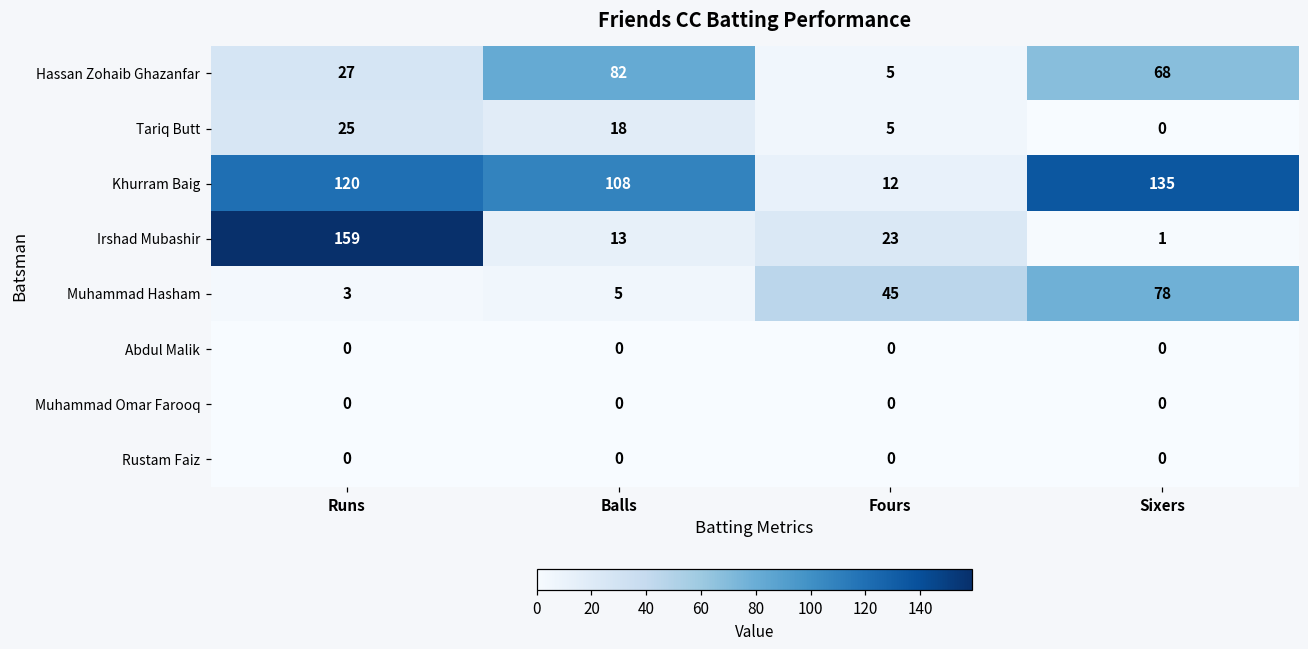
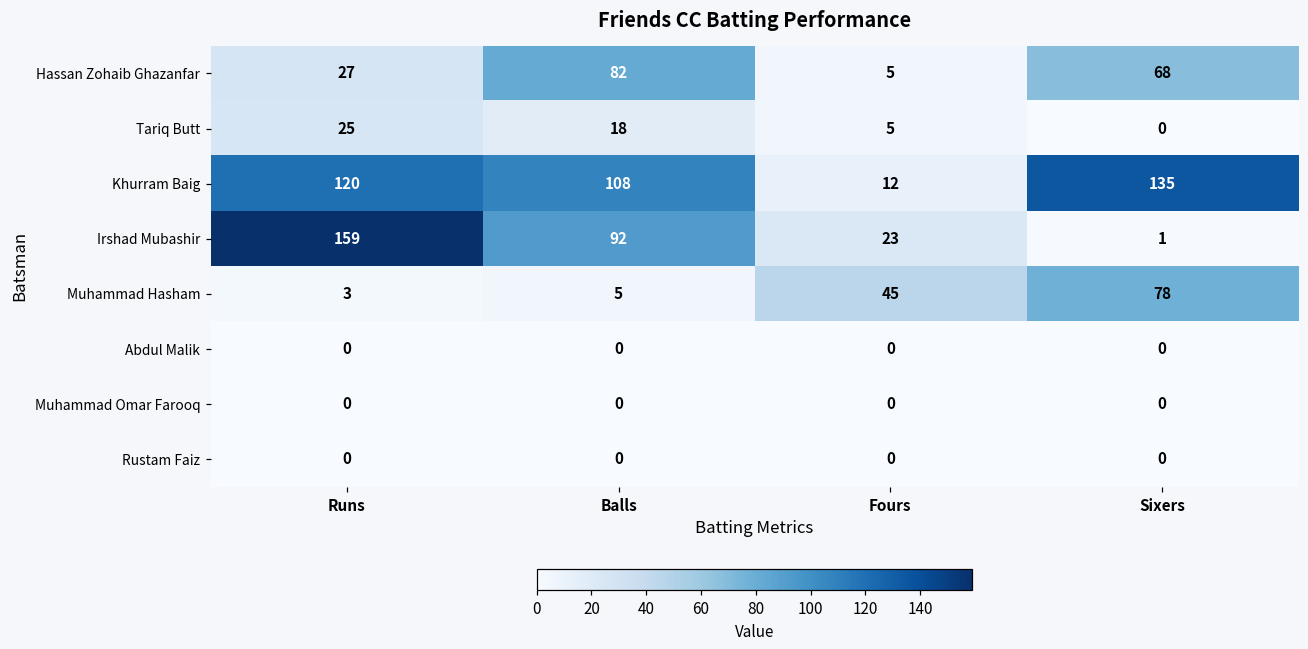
  {
    "Hassan Zohaib Ghazanfar": {
      "Runs": 27,
      "Balls": 82,
      "Fours": 5,
      "Sixers": 68
    },
    "Tariq Butt": {
      "Runs": 25,
      "Balls": 18,
      "Fours": 5,
      "Sixers": 0
    },
    "Khurram Baig": {
      "Runs": 120,
      "Balls": 108,
      "Fours": 12,
      "Sixers": 135
    },
    "Irshad Mubashir": {
      "Runs": 159,
-     "Balls": 13,
+     "Balls": 92,
      "Fours": 23,
      "Sixers": 1
    },
    "Muhammad Hasham": {
      "Runs": 3,
      "Balls": 5,
      "Fours": 45,
      "Sixers": 78
    },
    "Abdul Malik": {
      "Runs": 0,
      "Balls": 0,
      "Fours": 0,
      "Sixers": 0
    },
    "Muhammad Omar Farooq": {
      "Runs": 0,
      "Balls": 0,
      "Fours": 0,
      "Sixers": 0
    },
    "Rustam Faiz": {
      "Runs": 0,
      "Balls": 0,
      "Fours": 0,
      "Sixers": 0
    }
  }
